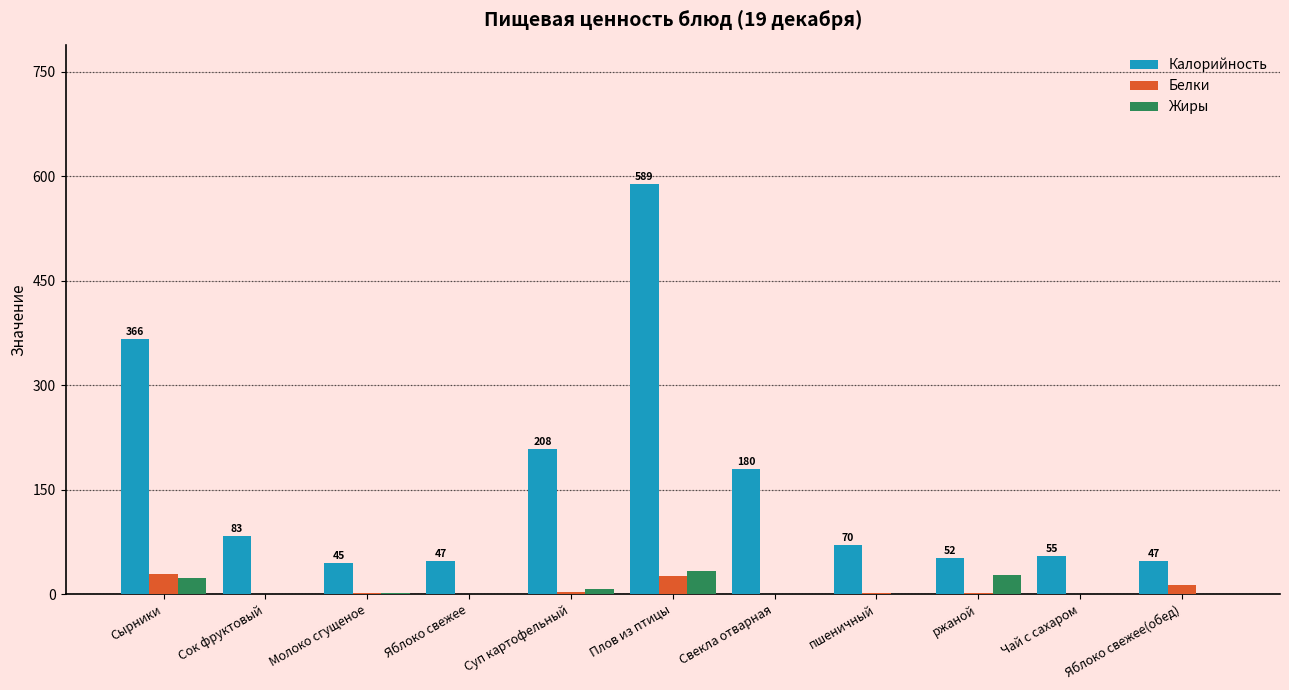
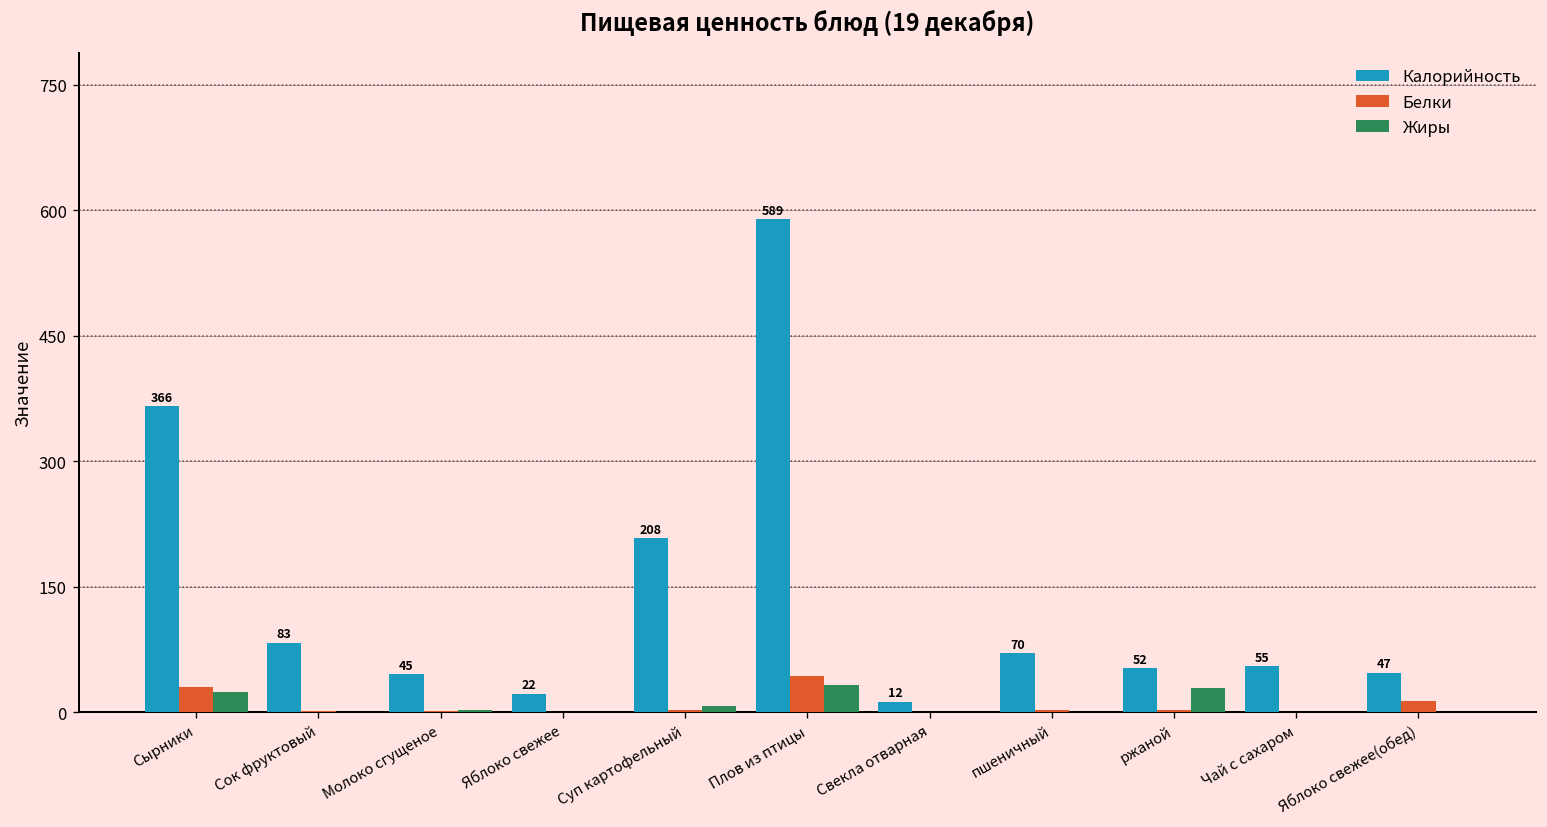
  {
    "Калорийность": {
      "Сырники": 366,
      "Сок фруктовый": 83,
      "Молоко сгущеное": 45,
-     "Яблоко свежее": 47,
+     "Яблоко свежее": 22,
      "Суп картофельный": 208,
      "Плов из птицы": 589,
-     "Свекла отварная": 180,
+     "Свекла отварная": 12,
      "пшеничный": 70,
      "ржаной": 52,
      "Чай с сахаром": 55,
      "Яблоко свежее(обед)": 47
    },
    "Белки": {
      "Сырники": 30,
-     "Плов из птицы": 30,
+     "Плов из птицы": 40,
      "Яблоко свежее(обед)": 10
    },
    "Жиры": {
      "Сырники": 20,
      "Суп картофельный": 10,
      "Плов из птицы": 30,
      "Свекла отварная": 0,
      "ржаной": 30,
      "Чай с сахаром": 0
    }
  }
